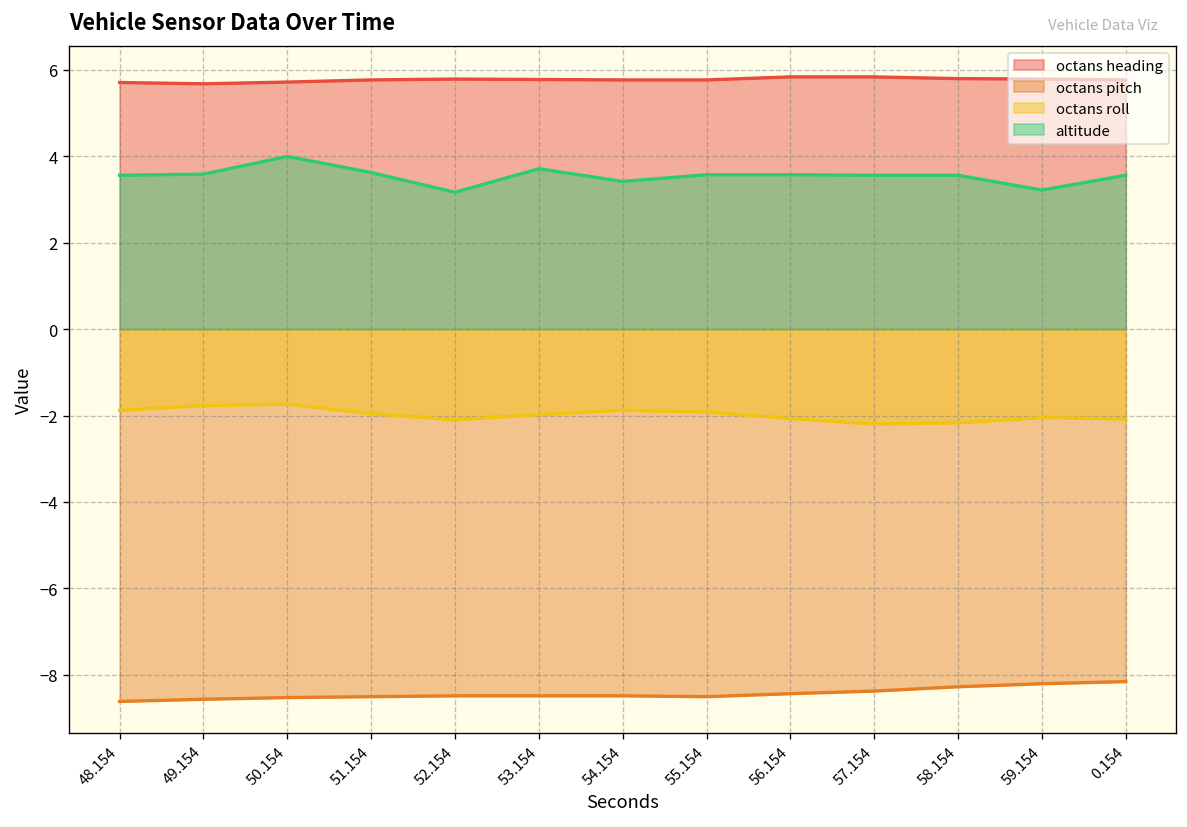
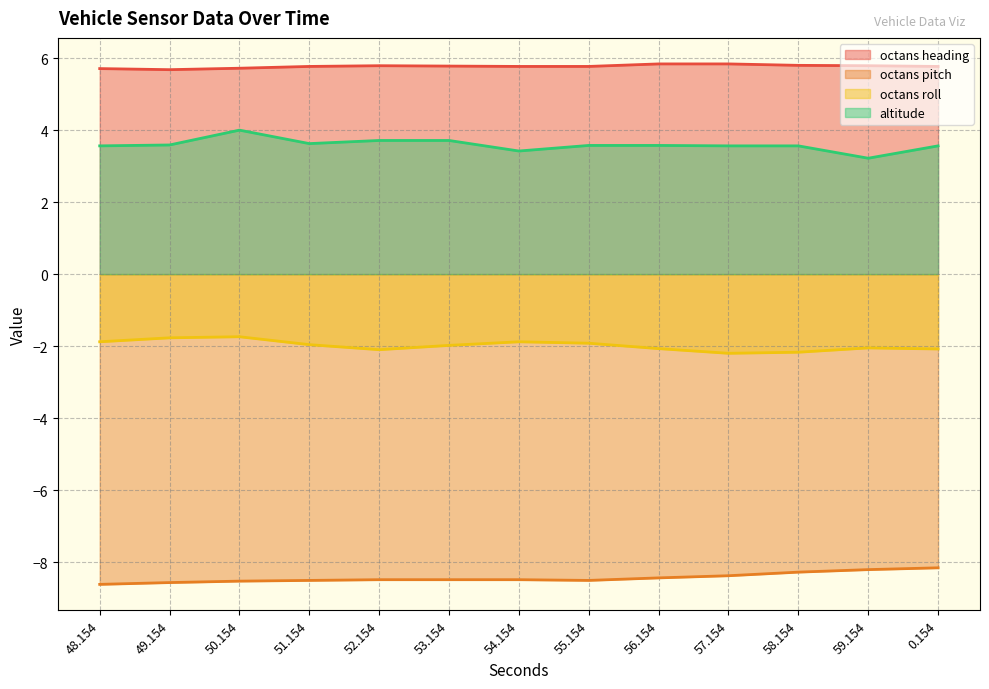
  {
    "altitude": {
      "48.154": 3.6,
      "49.154": 3.6,
      "50.154": 4.0,
      "51.154": 3.6,
-     "52.154": 3.2,
+     "52.154": 3.7,
      "53.154": 3.7,
      "54.154": 3.4,
      "55.154": 3.6,
      "56.154": 3.6,
      "57.154": 3.6,
      "58.154": 3.6,
      "59.154": 3.2,
      "0.154": 3.6
    }
  }
